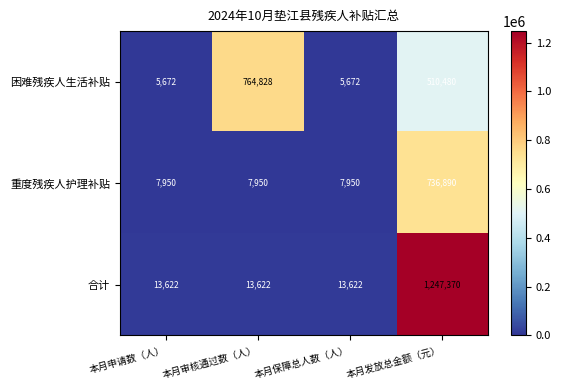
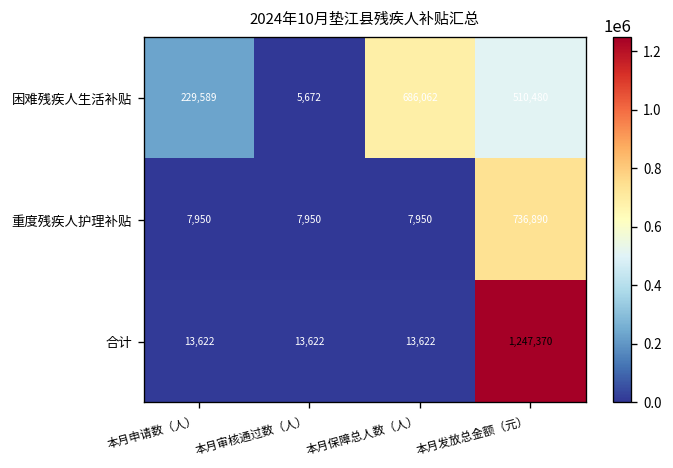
  {
    "困难残疾人生活补贴": {
-     "本月申请数（人）": "5,672",
-     "本月审核通过数（人）": "764,828",
-     "本月保障总人数（人）": "5,672"
+     "本月申请数（人）": "229,589",
+     "本月审核通过数（人）": "5,672",
+     "本月保障总人数（人）": "686,062"
    },
    "重度残疾人护理补贴": {
      "本月申请数（人）": "7,950",
      "本月审核通过数（人）": "7,950",
      "本月保障总人数（人）": "7,950",
      "本月发放总金额（元）": "736,890"
    },
    "合计": {
      "本月申请数（人）": "13,622",
      "本月审核通过数（人）": "13,622",
      "本月保障总人数（人）": "13,622",
      "本月发放总金额（元）": "1,247,370"
    }
  }
